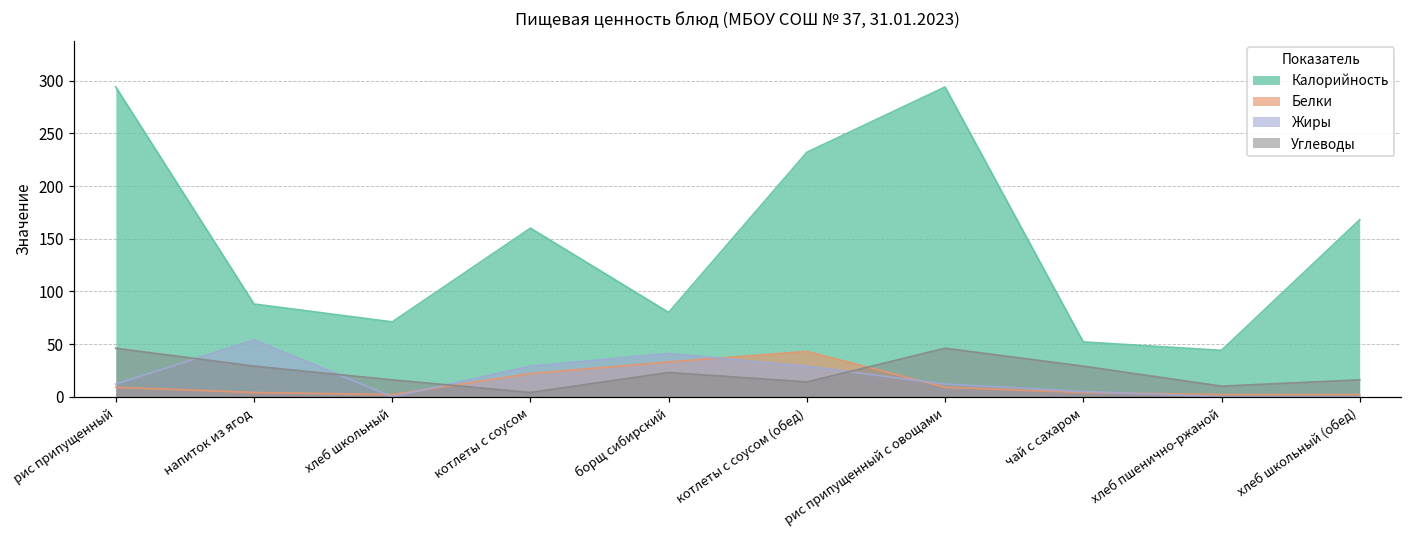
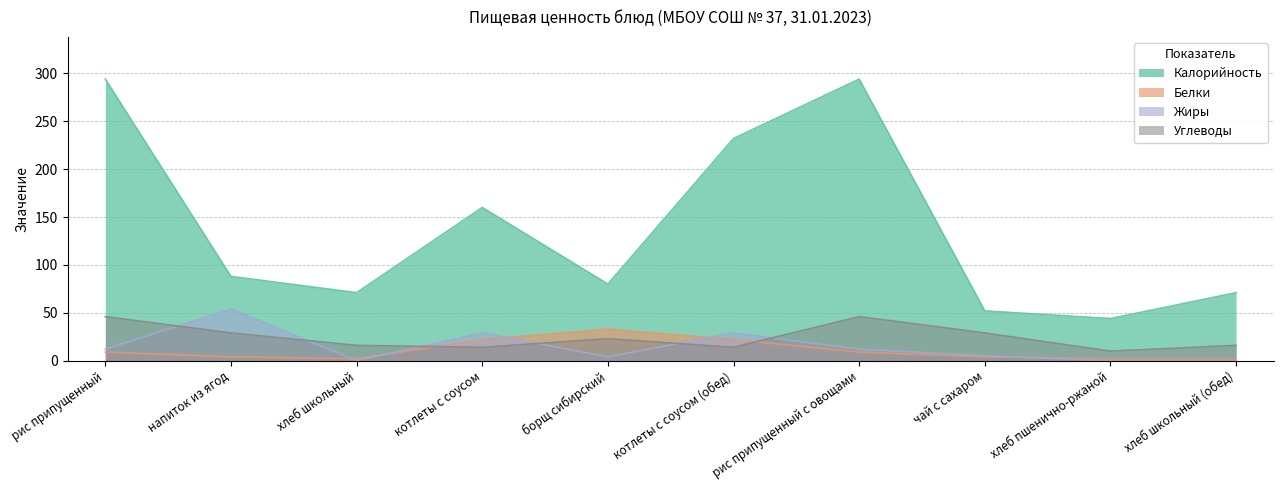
  {
    "Калорийность": {
      "рис припущенный": 290,
      "напиток из ягод": 90,
      "хлеб школьный": 70,
      "котлеты с соусом": 160,
      "борщ сибирский": 80,
      "котлеты с соусом (обед)": 230,
      "рис припущенный с овощами": 290,
      "чай с сахаром": 50,
      "хлеб пшенично-ржаной": 40,
-     "хлеб школьный (обед)": 170
+     "хлеб школьный (обед)": 70
    },
    "Белки": {
      "рис припущенный": 10,
      "напиток из ягод": 0,
      "котлеты с соусом": 20,
      "борщ сибирский": 30,
-     "котлеты с соусом (обед)": 40,
+     "котлеты с соусом (обед)": 20,
      "рис припущенный с овощами": 10
    },
    "Жиры": {
      "рис припущенный": 10,
      "напиток из ягод": 50,
      "котлеты с соусом": 30,
-     "борщ сибирский": 40,
+     "борщ сибирский": 0,
      "котлеты с соусом (обед)": 30,
      "рис припущенный с овощами": 10
    },
    "Углеводы": {
      "рис припущенный": 50,
      "напиток из ягод": 30,
      "хлеб школьный": 20,
-     "котлеты с соусом": 0,
+     "котлеты с соусом": 10,
      "борщ сибирский": 20,
      "котлеты с соусом (обед)": 10,
      "рис припущенный с овощами": 50,
      "чай с сахаром": 30,
      "хлеб пшенично-ржаной": 10,
      "хлеб школьный (обед)": 20
    }
  }
